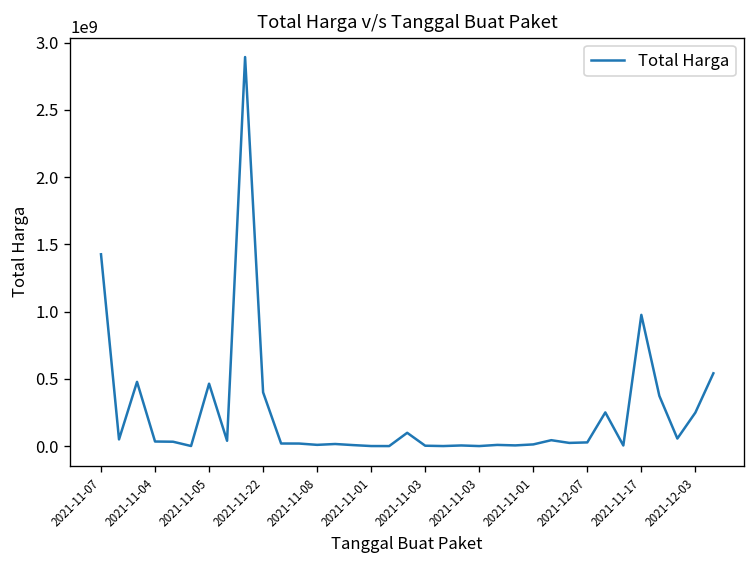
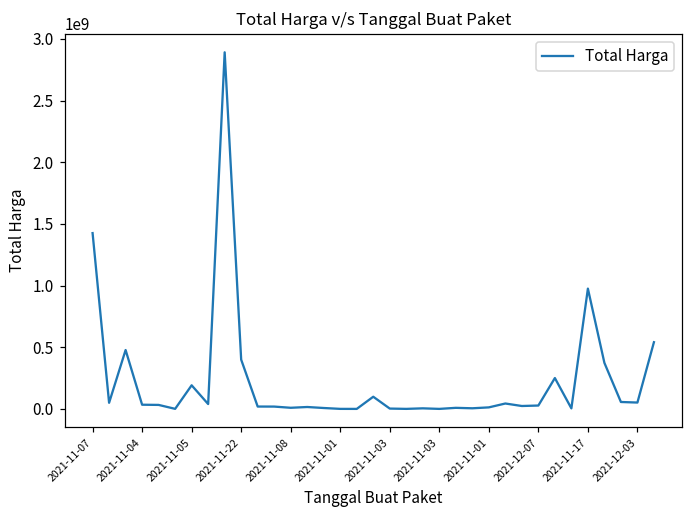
  {
    "2021-11-07": 1430000000,
-   "2021-11-05": 460000000,
+   "2021-11-05": 190000000,
    "2021-11-22": 400000000,
    "2021-12-07": 30000000,
    "2021-11-17": 980000000,
-   "2021-12-03": 250000000
+   "2021-12-03": 50000000
  }
